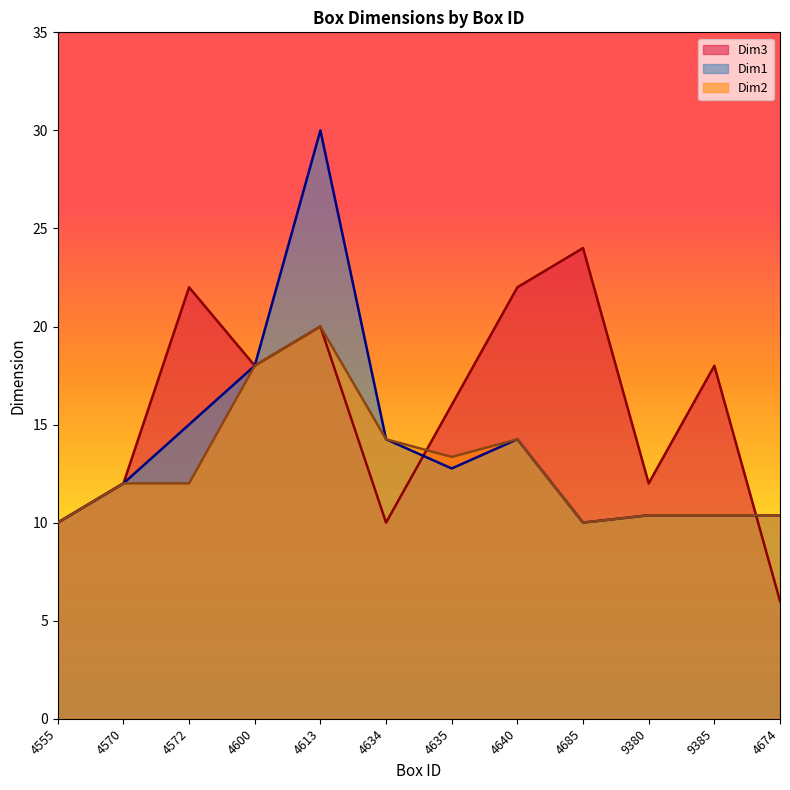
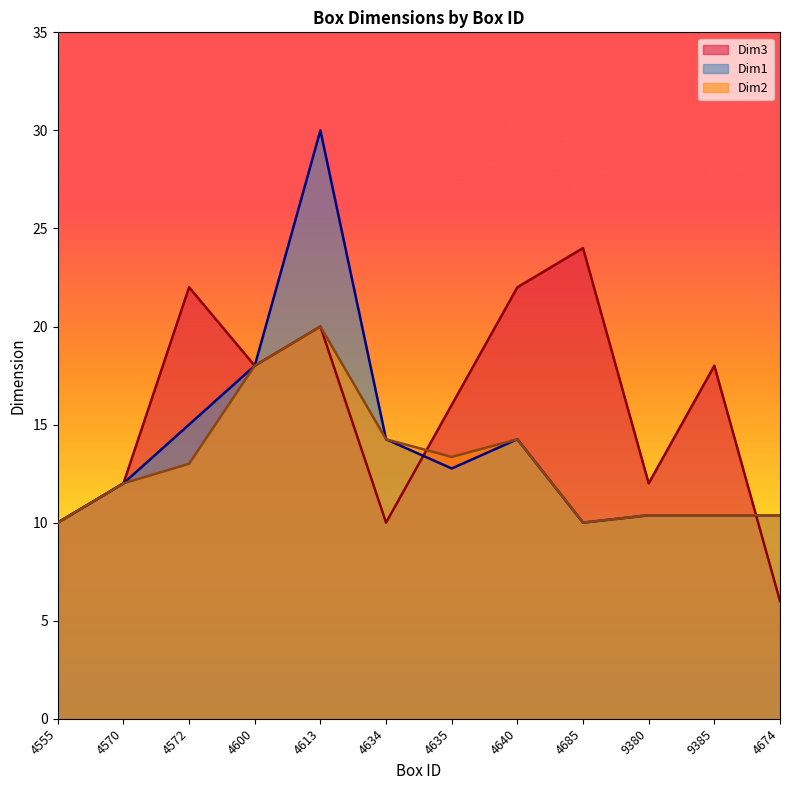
  {
    "Dim3": {
      "4572": 22,
      "4634": 10,
      "4635": 16,
      "4640": 22,
      "4685": 24,
      "9380": 12,
      "9385": 18,
      "4674": 6
    },
    "Dim1": {
      "4572": 15,
      "4613": 30,
      "4635": 12.8
    },
    "Dim2": {
-     "4572": 12,
+     "4572": 13,
      "4635": 13.4
    }
  }
